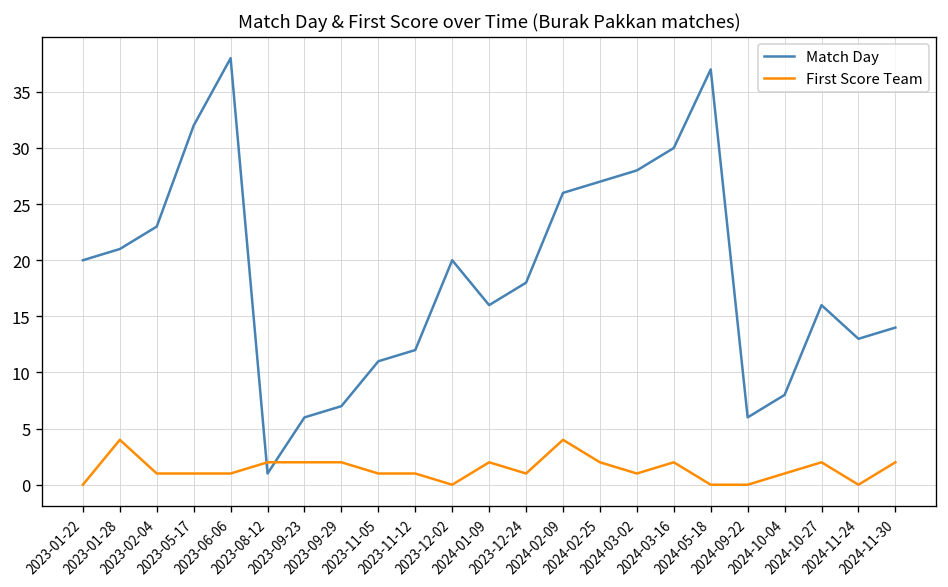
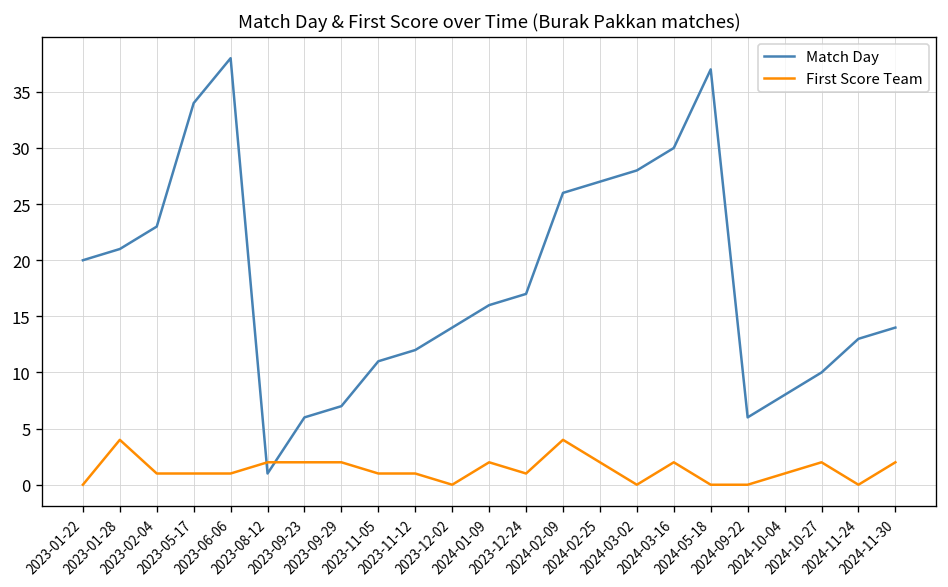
  {
    "Match Day": {
      "2023-01-22": 20,
      "2023-01-28": 21,
      "2023-02-04": 23,
-     "2023-05-17": 32,
+     "2023-05-17": 34,
      "2023-06-06": 38,
      "2023-08-12": 1,
      "2023-09-23": 6,
      "2023-09-29": 7,
      "2023-11-05": 11,
      "2023-11-12": 12,
-     "2023-12-02": 20,
+     "2023-12-02": 14,
      "2024-01-09": 16,
-     "2023-12-24": 18,
+     "2023-12-24": 17,
      "2024-02-09": 26,
      "2024-02-25": 27,
      "2024-03-02": 28,
      "2024-03-16": 30,
      "2024-05-18": 37,
      "2024-09-22": 6,
      "2024-10-04": 8,
-     "2024-10-27": 16,
+     "2024-10-27": 10,
      "2024-11-24": 13,
      "2024-11-30": 14
    },
    "First Score Team": {
      "2023-01-22": 0,
      "2023-01-28": 4,
      "2023-02-04": 1,
      "2023-05-17": 1,
      "2023-06-06": 1,
      "2023-08-12": 2,
      "2023-09-23": 2,
      "2023-09-29": 2,
      "2023-11-05": 1,
      "2023-11-12": 1,
      "2023-12-02": 0,
      "2024-01-09": 2,
      "2023-12-24": 1,
      "2024-02-09": 4,
      "2024-02-25": 2,
-     "2024-03-02": 1,
+     "2024-03-02": 0,
      "2024-03-16": 2,
      "2024-05-18": 0,
      "2024-09-22": 0,
      "2024-10-04": 1,
      "2024-10-27": 2,
      "2024-11-24": 0,
      "2024-11-30": 2
    }
  }
